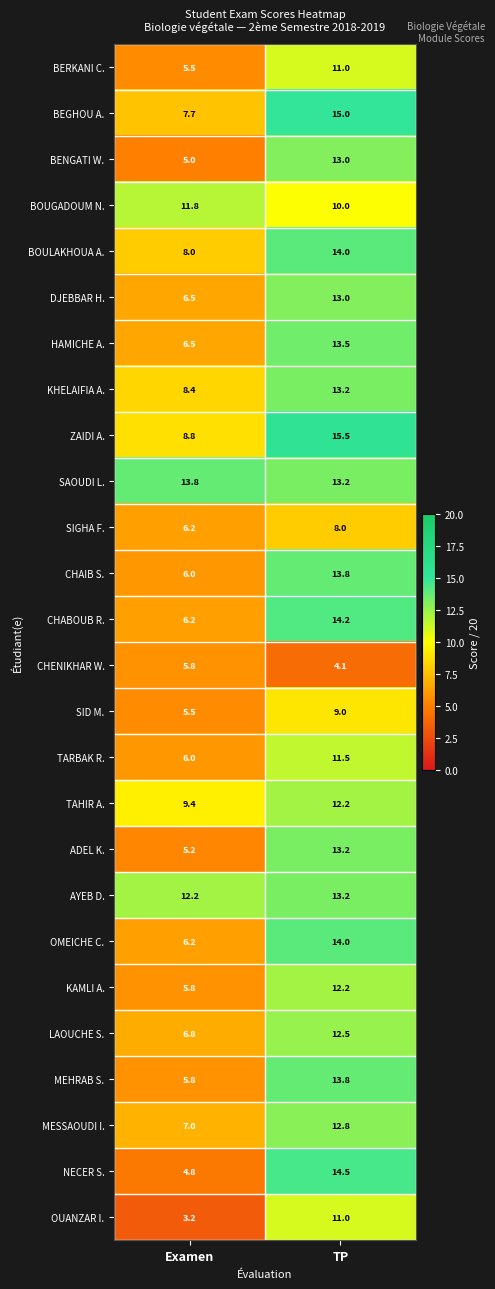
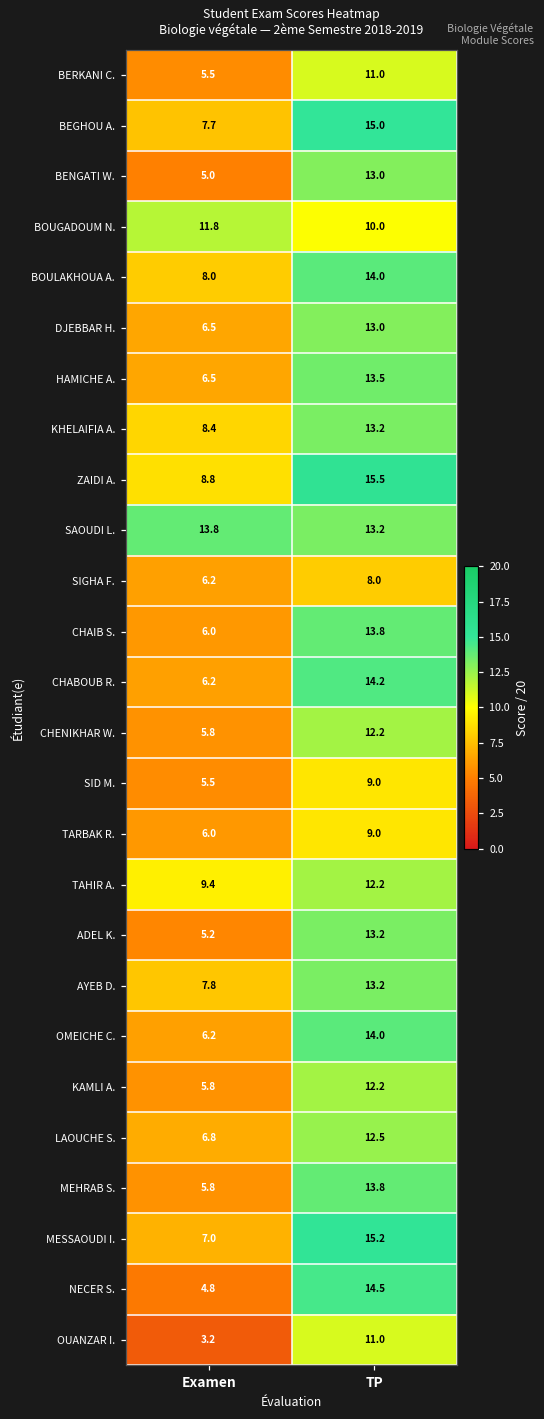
  {
    "BERKANI C.": {
      "Examen": 5.5,
      "TP": 11.0
    },
    "BEGHOU A.": {
      "Examen": 7.7,
      "TP": 15.0
    },
    "BENGATI W.": {
      "Examen": 5.0,
      "TP": 13.0
    },
    "BOUGADOUM N.": {
      "Examen": 11.8,
      "TP": 10.0
    },
    "BOULAKHOUA A.": {
      "Examen": 8.0,
      "TP": 14.0
    },
    "DJEBBAR H.": {
      "Examen": 6.5,
      "TP": 13.0
    },
    "HAMICHE A.": {
      "Examen": 6.5,
      "TP": 13.5
    },
    "KHELAIFIA A.": {
      "Examen": 8.4,
      "TP": 13.2
    },
    "ZAIDI A.": {
      "Examen": 8.8,
      "TP": 15.5
    },
    "SAOUDI L.": {
      "Examen": 13.8,
      "TP": 13.2
    },
    "SIGHA F.": {
      "Examen": 6.2,
      "TP": 8.0
    },
    "CHAIB S.": {
      "Examen": 6.0,
      "TP": 13.8
    },
    "CHABOUB R.": {
      "Examen": 6.2,
      "TP": 14.2
    },
    "CHENIKHAR W.": {
      "Examen": 5.8,
-     "TP": 4.1
+     "TP": 12.2
    },
    "SID M.": {
      "Examen": 5.5,
      "TP": 9.0
    },
    "TARBAK R.": {
      "Examen": 6.0,
-     "TP": 11.5
+     "TP": 9.0
    },
    "TAHIR A.": {
      "Examen": 9.4,
      "TP": 12.2
    },
    "ADEL K.": {
      "Examen": 5.2,
      "TP": 13.2
    },
    "AYEB D.": {
-     "Examen": 12.2,
+     "Examen": 7.8,
      "TP": 13.2
    },
    "OMEICHE C.": {
      "Examen": 6.2,
      "TP": 14.0
    },
    "KAMLI A.": {
      "Examen": 5.8,
      "TP": 12.2
    },
    "LAOUCHE S.": {
      "Examen": 6.8,
      "TP": 12.5
    },
    "MEHRAB S.": {
      "Examen": 5.8,
      "TP": 13.8
    },
    "MESSAOUDI I.": {
      "Examen": 7.0,
-     "TP": 12.8
+     "TP": 15.2
    },
    "NECER S.": {
      "Examen": 4.8,
      "TP": 14.5
    },
    "OUANZAR I.": {
      "Examen": 3.2,
      "TP": 11.0
    }
  }
